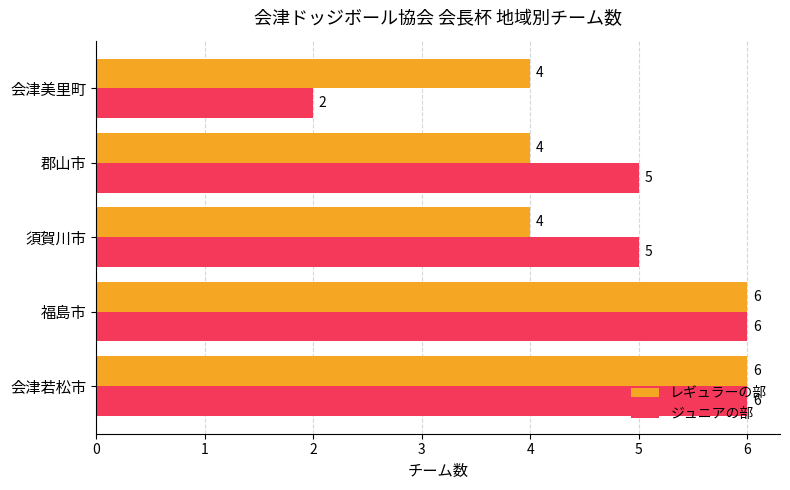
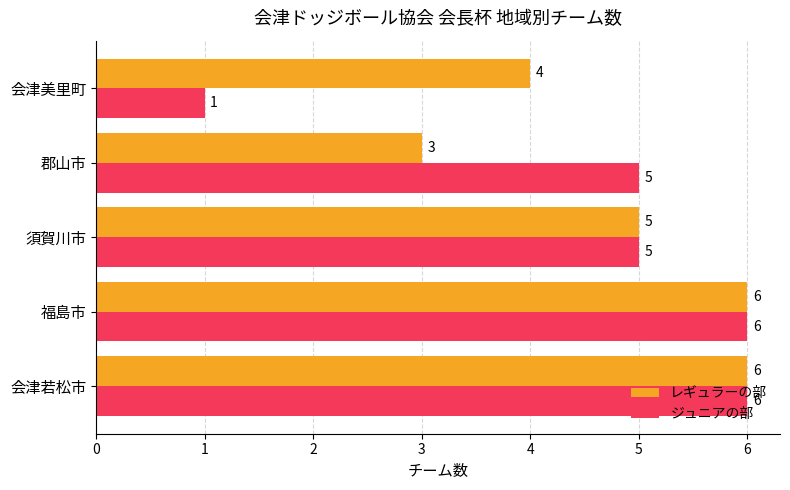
  {
    "レギュラーの部": {
      "会津美里町": 4,
-     "郡山市": 4,
-     "須賀川市": 4,
+     "郡山市": 3,
+     "須賀川市": 5,
      "福島市": 6,
      "会津若松市": 6
    },
    "ジュニアの部": {
-     "会津美里町": 2,
+     "会津美里町": 1,
      "郡山市": 5,
      "須賀川市": 5,
      "福島市": 6,
      "会津若松市": 6
    }
  }
